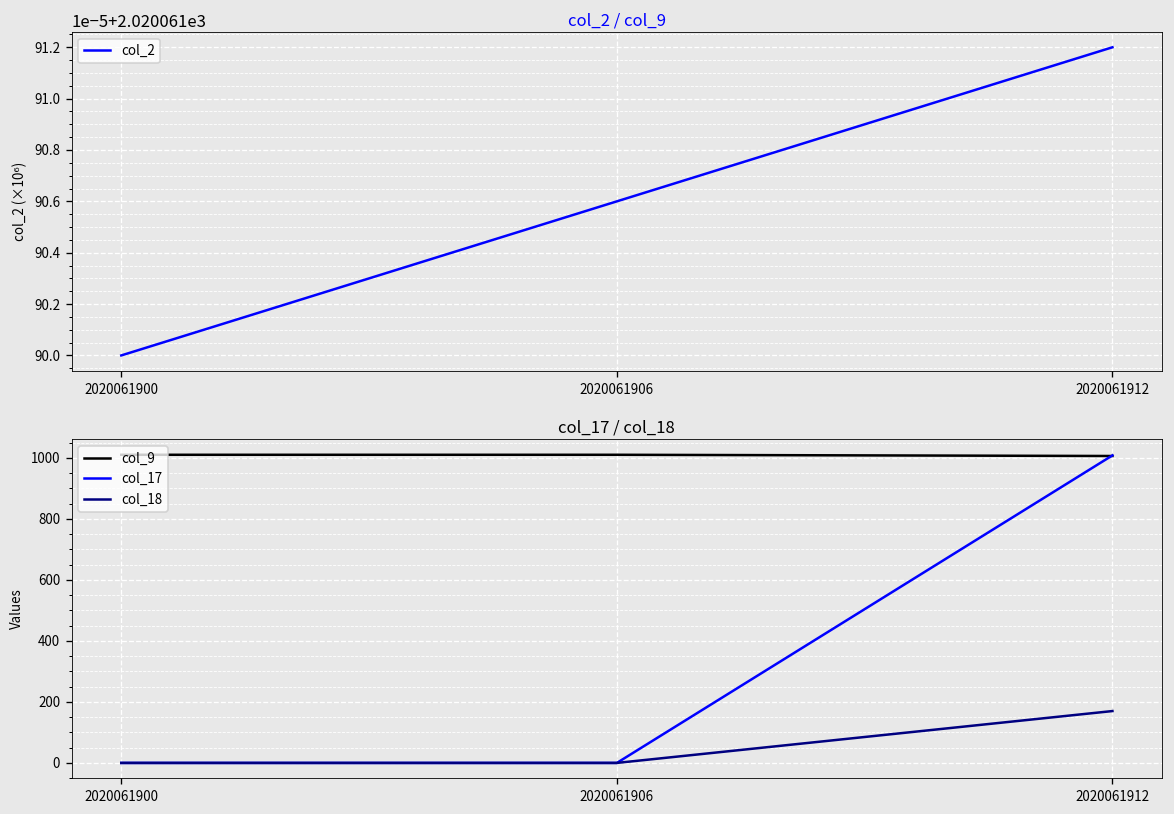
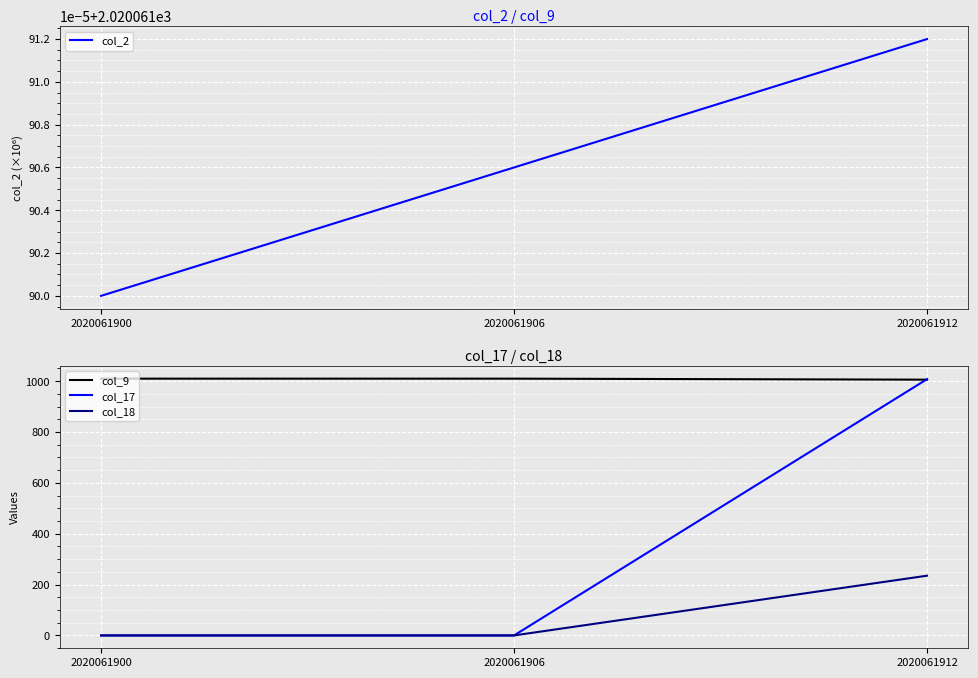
  {
    "col_2 / col_9": {
      "2020061900": 2020.0619000,
      "2020061906": 2020.0619060,
      "2020061912": 2020.0619120
    },
    "col_17 / col_18": {
      "col_9": {
        "2020061906": 1010
      },
      "col_18": {
-       "2020061912": 170
+       "2020061912": 240
      }
    }
  }
